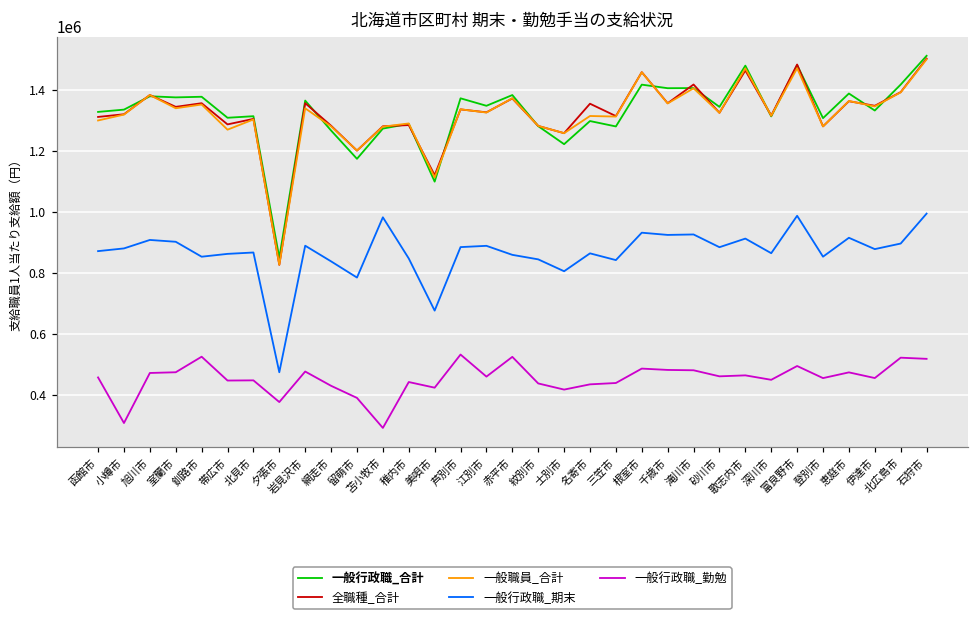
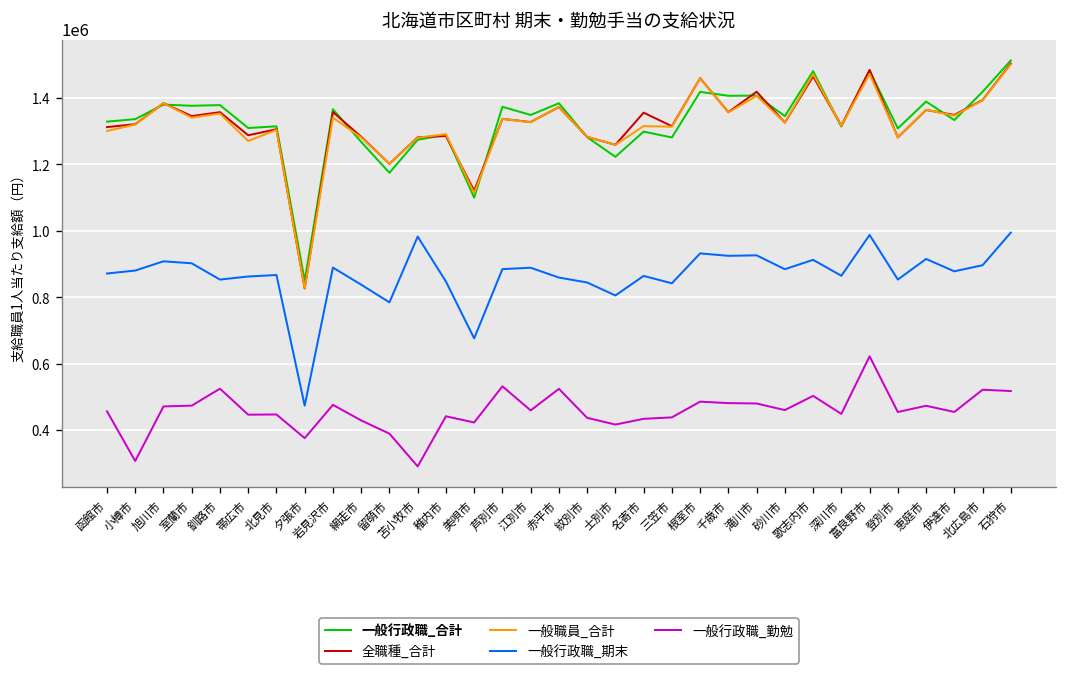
  {
    "一般行政職_合計": {
      "函館市": 1330000,
      "小樽市": 1340000,
      "室蘭市": 1380000,
      "釧路市": 1380000,
      "帯広市": 1310000,
      "夕張市": 850000,
      "網走市": 1270000,
      "留萌市": 1170000,
      "美唄市": 1100000,
      "芦別市": 1370000,
      "江別市": 1350000,
      "赤平市": 1380000,
      "士別市": 1220000,
      "名寄市": 1300000,
      "三笠市": 1280000,
      "根室市": 1420000,
      "千歳市": 1410000,
      "砂川市": 1340000,
      "登別市": 1310000,
      "恵庭市": 1390000,
      "伊達市": 1330000,
      "北広島市": 1420000,
      "石狩市": 1510000
    },
    "全職種_合計": {
      "函館市": 1310000,
      "帯広市": 1290000,
      "名寄市": 1360000,
      "滝川市": 1420000
    },
    "一般職員_合計": {
      "函館市": 1300000,
      "帯広市": 1270000,
      "岩見沢市": 1340000,
      "名寄市": 1310000,
      "富良野市": 1470000
    },
    "一般行政職_期末": {
      "函館市": 870000,
      "小樽市": 880000,
      "旭川市": 910000,
      "室蘭市": 900000,
      "釧路市": 850000,
      "帯広市": 860000,
      "北見市": 870000,
      "夕張市": 470000,
      "岩見沢市": 890000,
      "網走市": 840000,
      "留萌市": 780000,
      "苫小牧市": 980000,
      "稚内市": 850000,
      "美唄市": 680000,
      "芦別市": 880000,
      "江別市": 890000,
      "赤平市": 860000,
      "紋別市": 840000,
      "士別市": 810000,
      "名寄市": 860000,
      "三笠市": 840000,
      "根室市": 930000,
      "千歳市": 920000,
      "滝川市": 930000,
      "砂川市": 880000,
      "歌志内市": 910000,
      "深川市": 860000,
      "富良野市": 990000,
      "登別市": 850000,
      "恵庭市": 920000,
      "伊達市": 880000,
      "北広島市": 900000,
      "石狩市": 990000
    },
    "一般行政職_勤勉": {
      "函館市": 460000,
      "小樽市": 310000,
      "旭川市": 470000,
      "室蘭市": 470000,
      "釧路市": 520000,
      "帯広市": 450000,
      "北見市": 450000,
      "夕張市": 380000,
      "岩見沢市": 480000,
      "網走市": 430000,
      "留萌市": 390000,
      "苫小牧市": 290000,
      "稚内市": 440000,
      "美唄市": 420000,
      "芦別市": 530000,
      "江別市": 460000,
      "赤平市": 520000,
      "紋別市": 440000,
      "士別市": 420000,
      "名寄市": 430000,
      "三笠市": 440000,
      "根室市": 490000,
      "千歳市": 480000,
      "滝川市": 480000,
      "砂川市": 460000,
-     "歌志内市": 460000,
+     "歌志内市": 500000,
      "深川市": 450000,
-     "富良野市": 490000,
+     "富良野市": 620000,
      "登別市": 450000,
      "恵庭市": 470000,
      "伊達市": 450000,
      "北広島市": 520000,
      "石狩市": 520000
    }
  }
